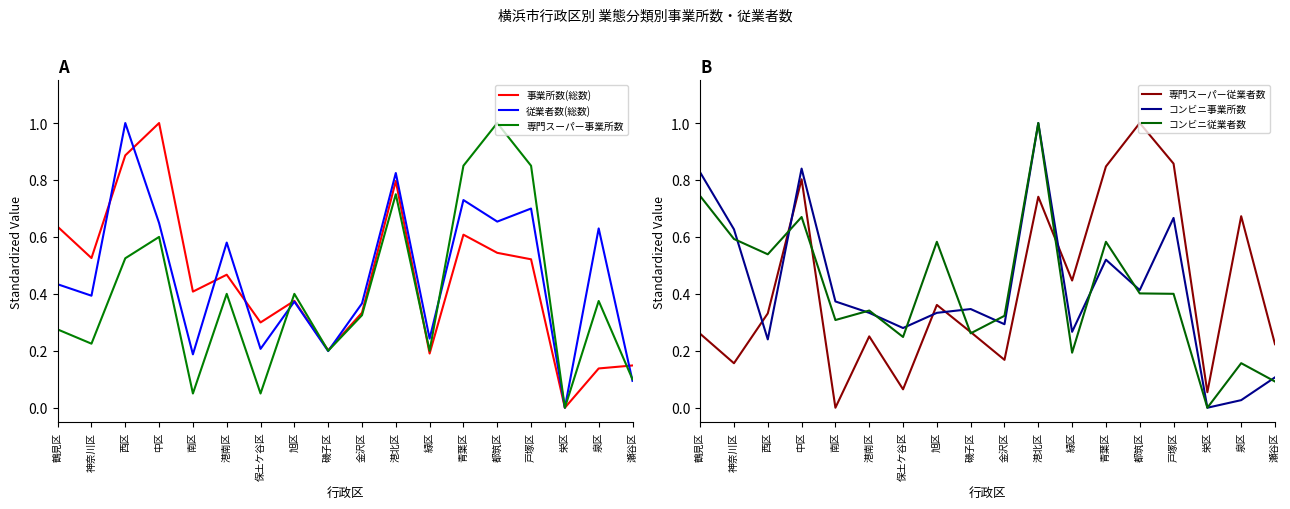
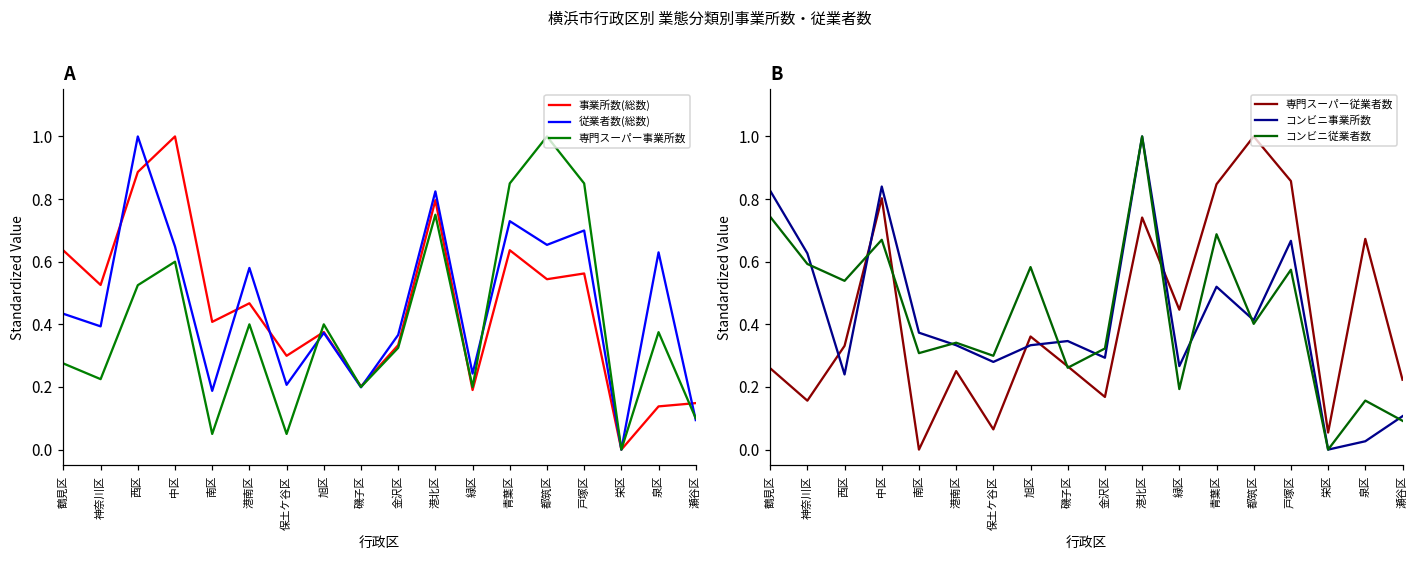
  {
    "A": {
      "事業所数(総数)": {
        "鶴見区": 0.64,
        "神奈川区": 0.53,
        "西区": 0.89,
        "中区": 1.00,
        "南区": 0.41,
        "港南区": 0.47,
        "保土ケ谷区": 0.30,
        "港北区": 0.80,
        "緑区": 0.19,
-       "青葉区": 0.61,
+       "青葉区": 0.64,
        "都筑区": 0.54,
-       "戸塚区": 0.52,
+       "戸塚区": 0.56,
        "泉区": 0.14,
        "瀬谷区": 0.15
      },
      "従業者数(総数)": {
        "鶴見区": 0.43,
        "神奈川区": 0.39,
        "西区": 1.00,
        "中区": 0.65,
        "南区": 0.19,
        "港南区": 0.58,
        "保土ケ谷区": 0.21,
        "金沢区": 0.37,
        "港北区": 0.82,
        "緑区": 0.24,
        "青葉区": 0.73,
        "都筑区": 0.65,
        "戸塚区": 0.70,
        "泉区": 0.63
      },
      "専門スーパー事業所数": {
        "鶴見区": 0.28,
        "神奈川区": 0.23,
        "西区": 0.53,
        "中区": 0.60,
        "南区": 0.05,
        "港南区": 0.40,
        "保土ケ谷区": 0.05,
        "旭区": 0.40,
        "港北区": 0.75,
        "緑区": 0.20,
        "青葉区": 0.85,
        "戸塚区": 0.85,
        "泉区": 0.38
      }
    },
    "B": {
      "専門スーパー従業者数": {
        "鶴見区": 0.26,
        "神奈川区": 0.16,
        "西区": 0.33,
        "中区": 0.80,
        "南区": 0.00,
        "港南区": 0.25,
        "保土ケ谷区": 0.06,
        "旭区": 0.36,
        "金沢区": 0.17,
        "港北区": 0.74,
        "緑区": 0.45,
        "青葉区": 0.85,
        "戸塚区": 0.86,
        "栄区": 0.05,
        "泉区": 0.67,
        "瀬谷区": 0.22
      },
      "コンビニ事業所数": {
        "鶴見区": 0.83,
        "神奈川区": 0.63,
        "西区": 0.24,
        "中区": 0.84,
        "南区": 0.37,
        "保土ケ谷区": 0.28,
        "旭区": 0.33,
        "磯子区": 0.35,
        "金沢区": 0.29,
        "緑区": 0.27,
        "青葉区": 0.52,
        "都筑区": 0.41,
        "戸塚区": 0.67,
        "泉区": 0.03,
        "瀬谷区": 0.11
      },
      "コンビニ従業者数": {
        "鶴見区": 0.74,
        "神奈川区": 0.59,
        "西区": 0.54,
        "中区": 0.67,
        "南区": 0.31,
-       "保土ケ谷区": 0.25,
+       "保土ケ谷区": 0.30,
        "旭区": 0.58,
        "金沢区": 0.32,
        "緑区": 0.19,
-       "青葉区": 0.58,
+       "青葉区": 0.69,
        "都筑区": 0.40,
-       "戸塚区": 0.40,
+       "戸塚区": 0.57,
        "泉区": 0.16,
        "瀬谷区": 0.09
      }
    }
  }
